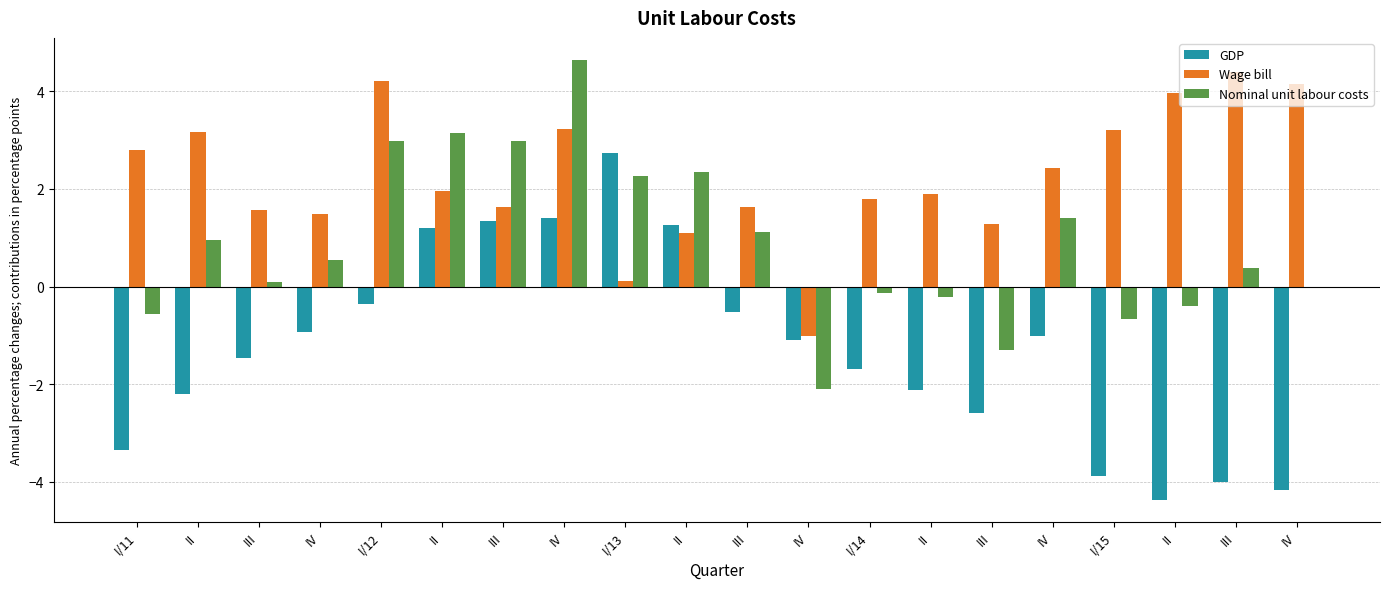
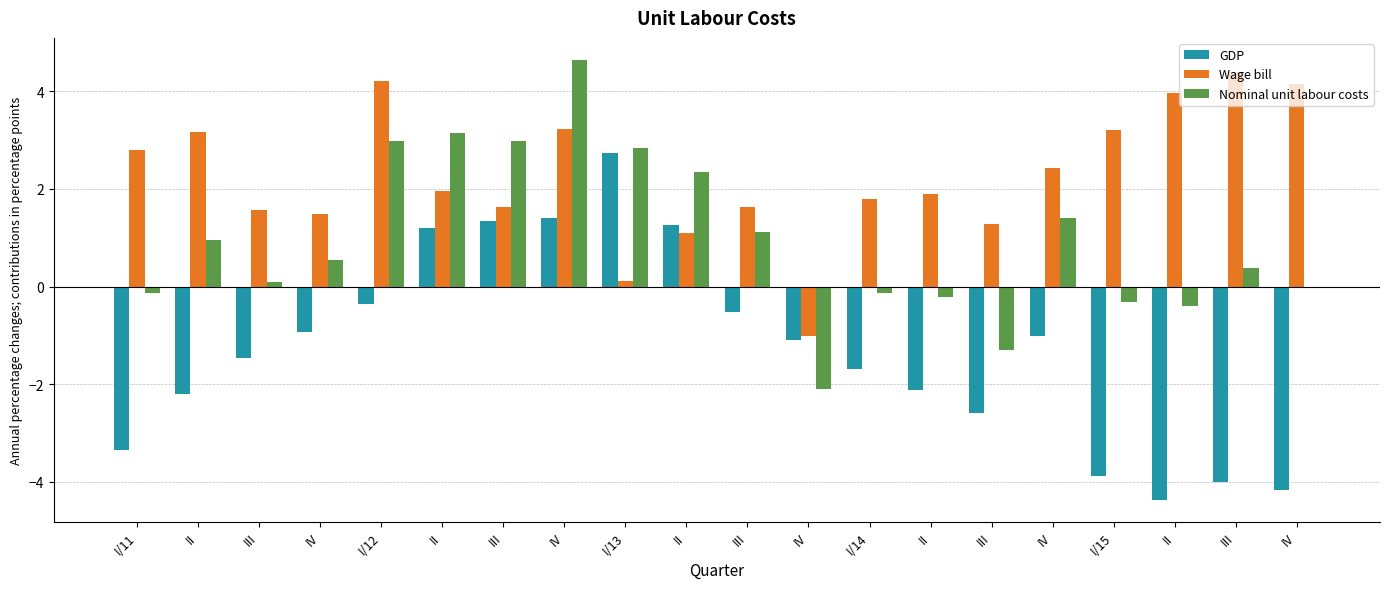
  {
    "GDP": {
      "I/11": -3.3,
      "I/12": -0.4,
      "I/13": 2.7,
      "I/14": -1.7,
      "I/15": -3.9
    },
    "Wage bill": {
      "I/11": 2.8,
      "I/12": 4.2,
      "I/13": 0.1,
      "I/14": 1.8,
      "I/15": 3.2
    },
    "Nominal unit labour costs": {
-     "I/11": -0.6,
+     "I/11": -0.1,
      "I/12": 3.0,
-     "I/13": 2.3,
+     "I/13": 2.8,
      "I/14": -0.1,
-     "I/15": -0.7
+     "I/15": -0.3
    }
  }
